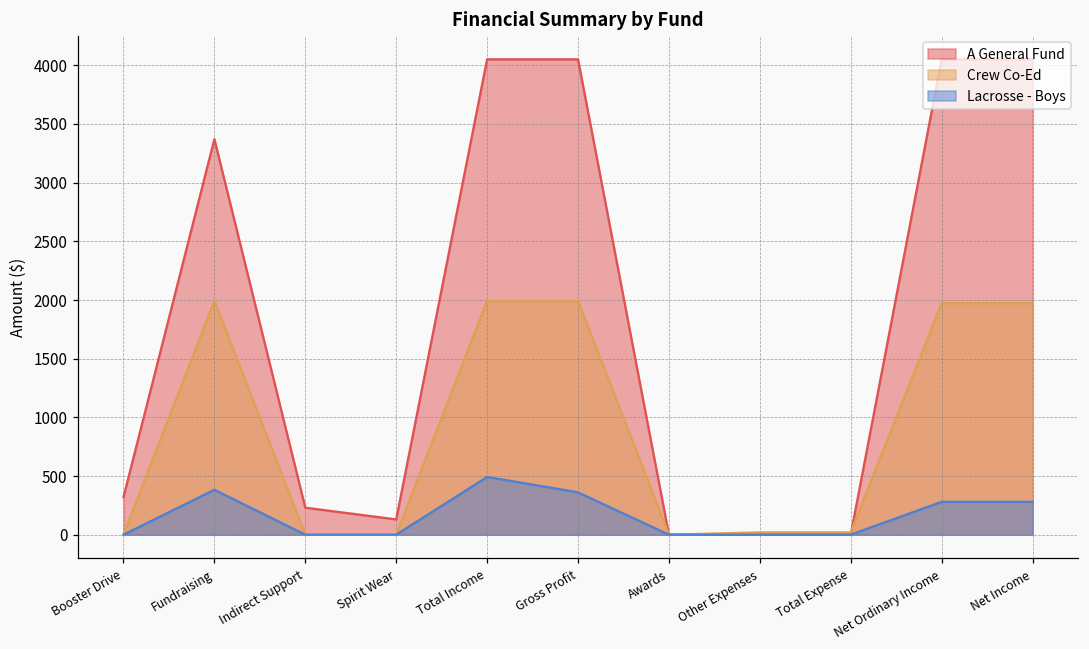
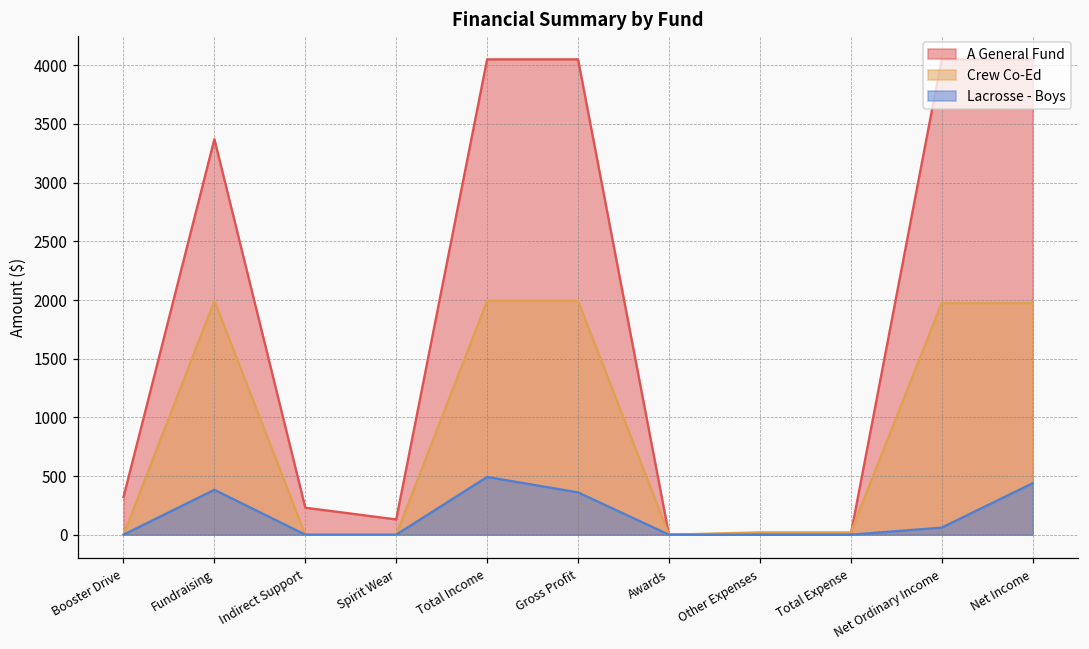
  {
    "Lacrosse - Boys": {
      "Fundraising": 380,
      "Total Income": 490,
      "Gross Profit": 360,
-     "Net Ordinary Income": 280,
-     "Net Income": 280
+     "Net Ordinary Income": 60,
+     "Net Income": 440
    }
  }
